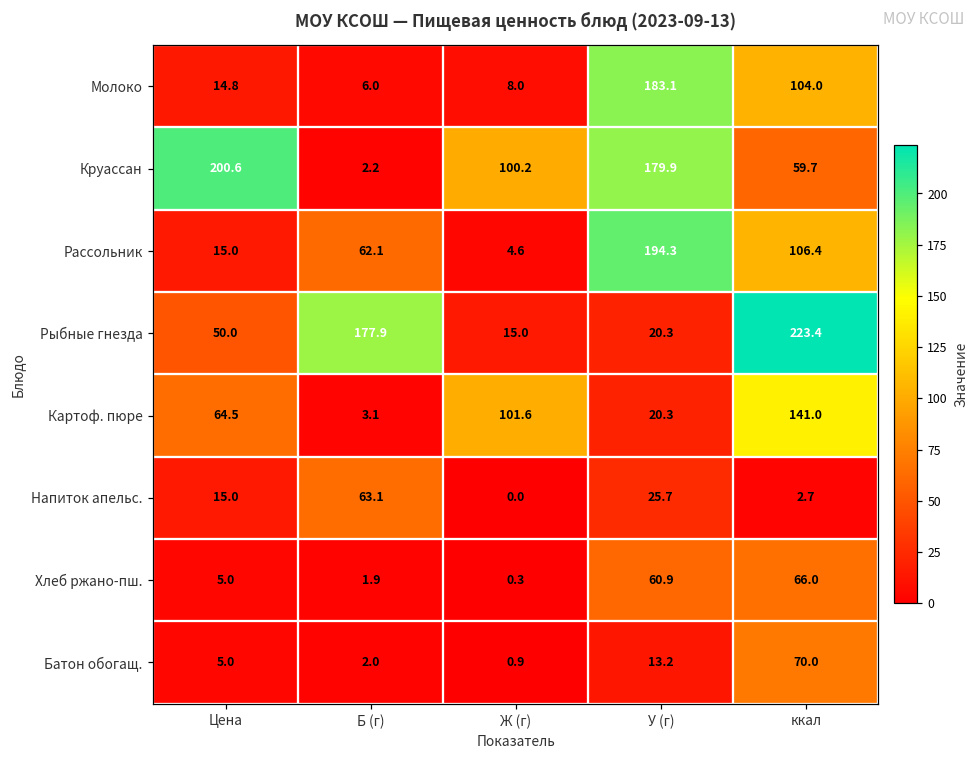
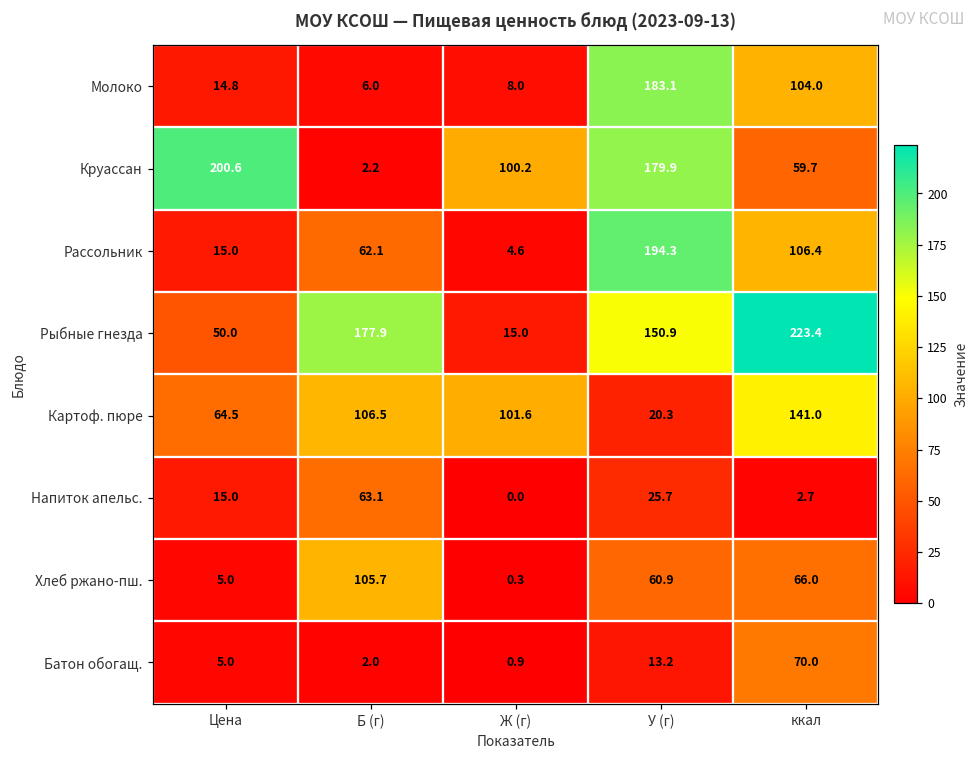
  {
    "Молоко": {
      "Цена": 14.8,
      "Б (г)": 6.0,
      "Ж (г)": 8.0,
      "У (г)": 183.1,
      "ккал": 104.0
    },
    "Круассан": {
      "Цена": 200.6,
      "Б (г)": 2.2,
      "Ж (г)": 100.2,
      "У (г)": 179.9,
      "ккал": 59.7
    },
    "Рассольник": {
      "Цена": 15.0,
      "Б (г)": 62.1,
      "Ж (г)": 4.6,
      "У (г)": 194.3,
      "ккал": 106.4
    },
    "Рыбные гнезда": {
      "Цена": 50.0,
      "Б (г)": 177.9,
      "Ж (г)": 15.0,
-     "У (г)": 20.3,
+     "У (г)": 150.9,
      "ккал": 223.4
    },
    "Картоф. пюре": {
      "Цена": 64.5,
-     "Б (г)": 3.1,
+     "Б (г)": 106.5,
      "Ж (г)": 101.6,
      "У (г)": 20.3,
      "ккал": 141.0
    },
    "Напиток апельс.": {
      "Цена": 15.0,
      "Б (г)": 63.1,
      "Ж (г)": 0.0,
      "У (г)": 25.7,
      "ккал": 2.7
    },
    "Хлеб ржано-пш.": {
      "Цена": 5.0,
-     "Б (г)": 1.9,
+     "Б (г)": 105.7,
      "Ж (г)": 0.3,
      "У (г)": 60.9,
      "ккал": 66.0
    },
    "Батон обогащ.": {
      "Цена": 5.0,
      "Б (г)": 2.0,
      "Ж (г)": 0.9,
      "У (г)": 13.2,
      "ккал": 70.0
    }
  }
